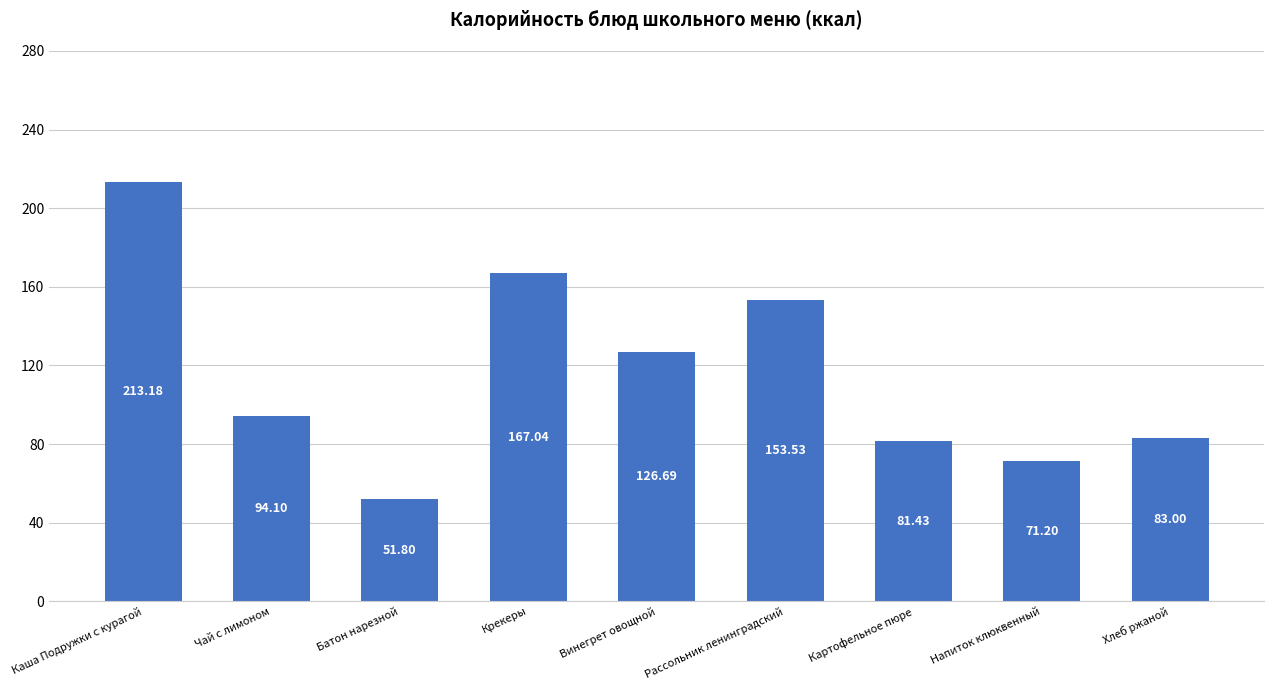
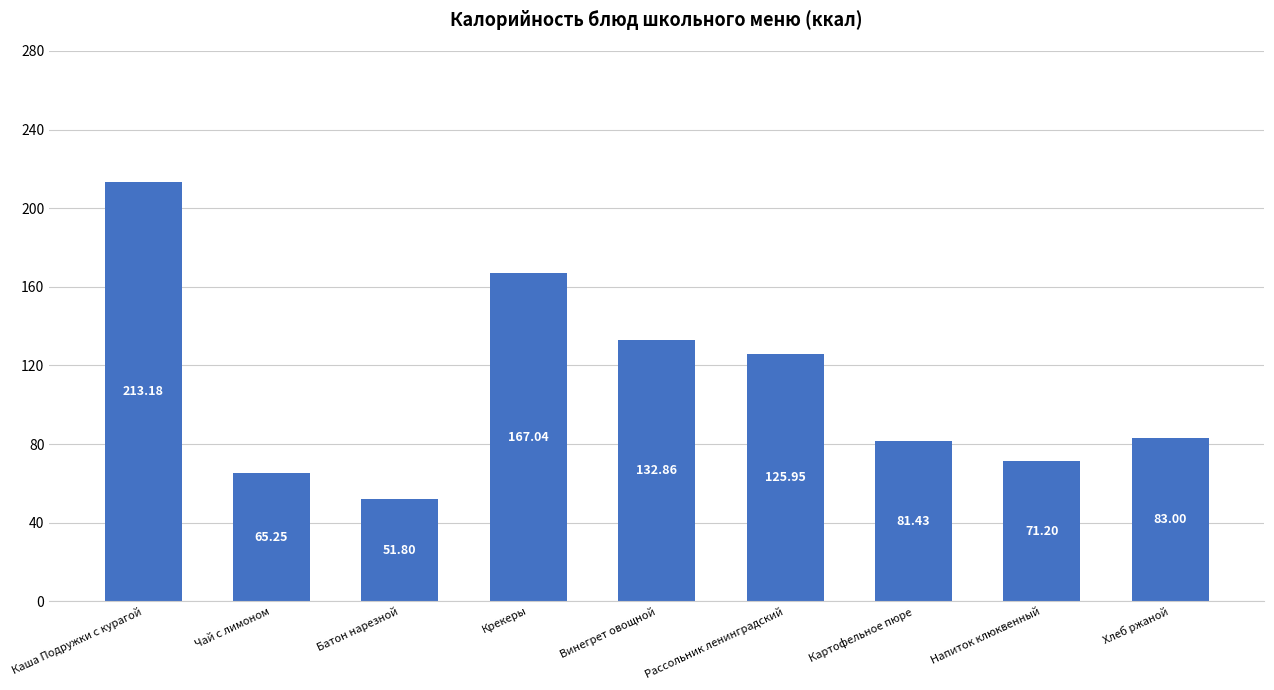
  {
    "Каша Подружки с курагой": 213.18,
-   "Чай с лимоном": 94.10,
+   "Чай с лимоном": 65.25,
    "Батон нарезной": 51.80,
    "Крекеры": 167.04,
-   "Винегрет овощной": 126.69,
-   "Рассольник ленинградский": 153.53,
+   "Винегрет овощной": 132.86,
+   "Рассольник ленинградский": 125.95,
    "Картофельное пюре": 81.43,
    "Напиток клюквенный": 71.20,
    "Хлеб ржаной": 83.00
  }
